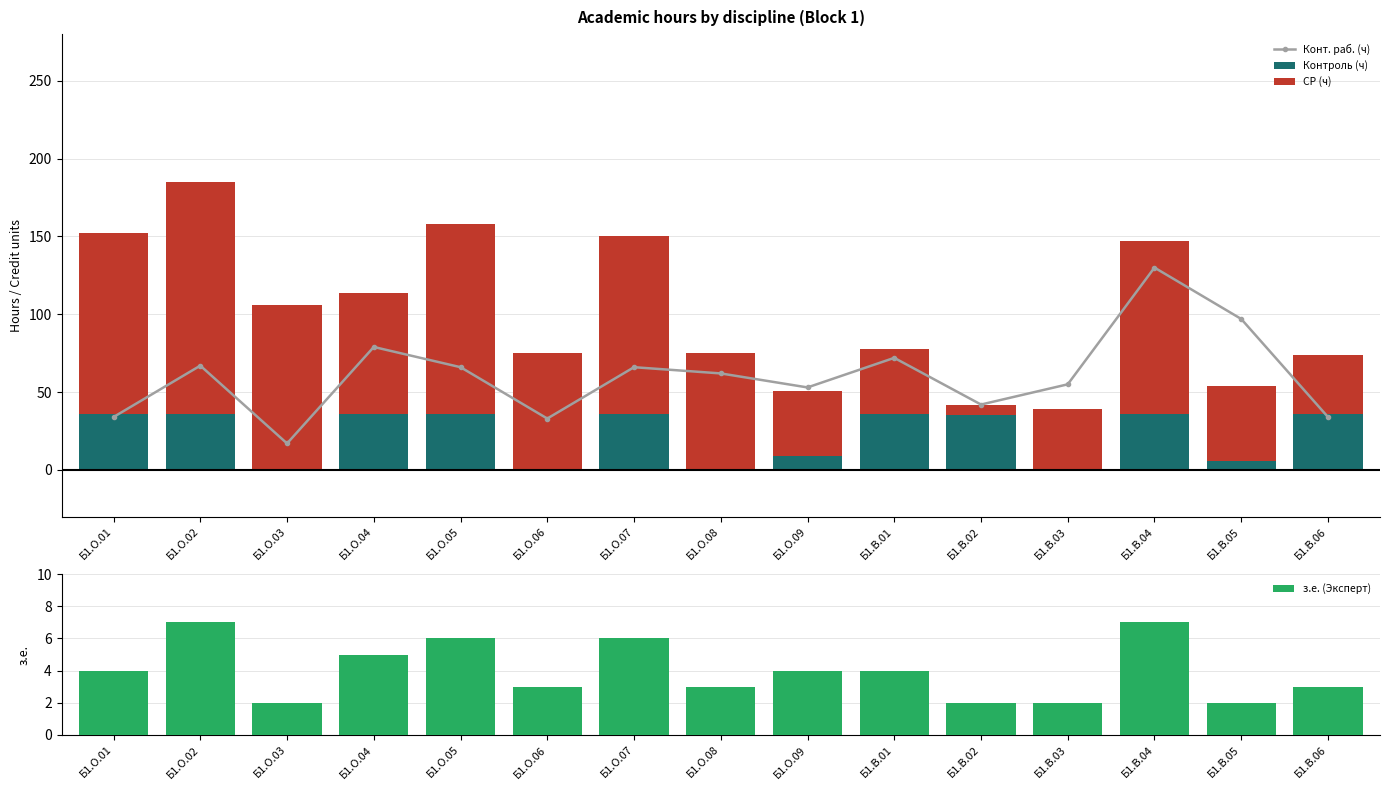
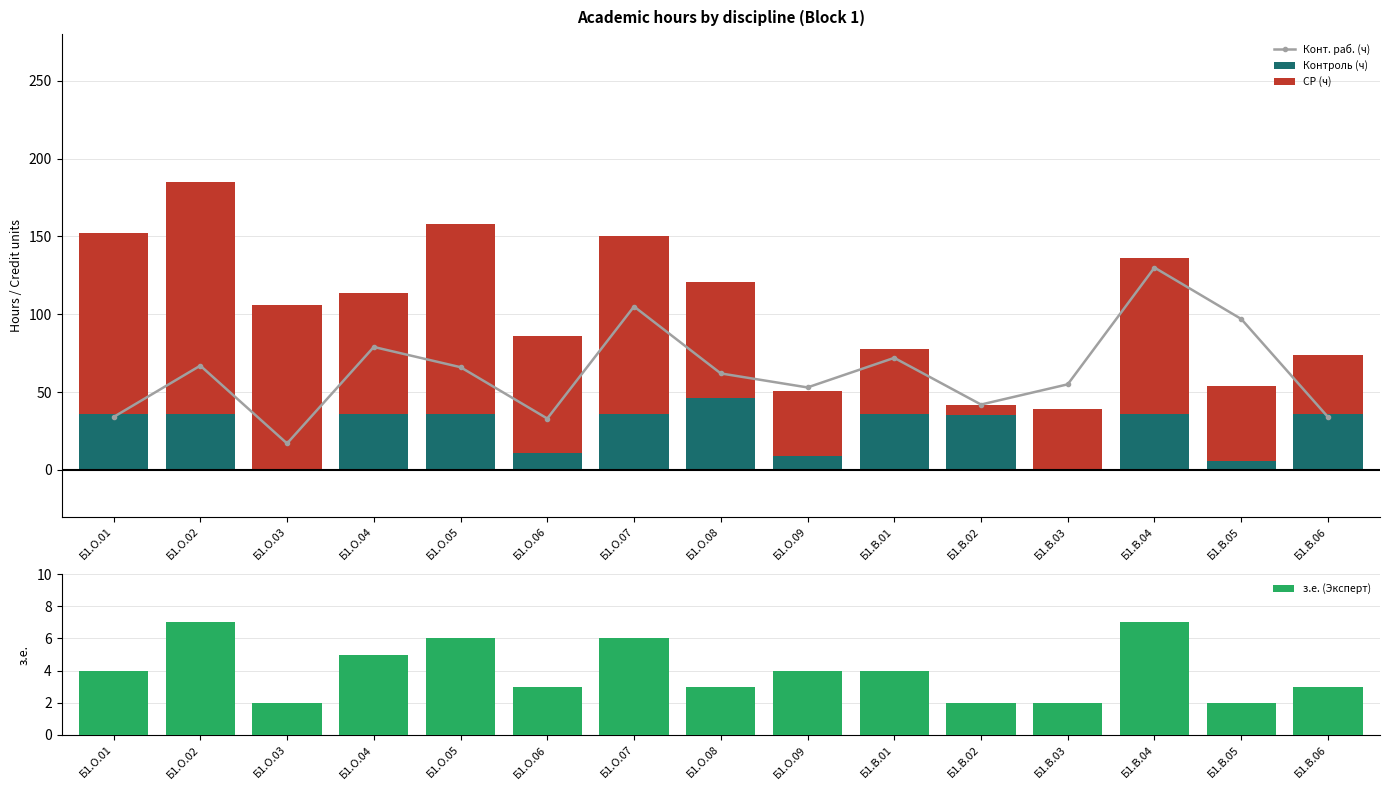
  {
    "Academic hours by discipline (Block 1)": {
      "Конт. раб. (ч)": {
        "Б1.О.01": 34,
        "Б1.О.02": 67,
        "Б1.О.03": 17,
        "Б1.О.04": 79,
        "Б1.О.05": 66,
        "Б1.О.06": 33,
-       "Б1.О.07": 66,
+       "Б1.О.07": 105,
        "Б1.О.08": 62,
        "Б1.О.09": 53,
        "Б1.В.01": 72,
        "Б1.В.02": 42,
        "Б1.В.03": 55,
        "Б1.В.04": 130,
        "Б1.В.05": 97,
        "Б1.В.06": 34
      },
      "Контроль (ч)": {
        "Б1.О.01": 36,
        "Б1.О.02": 36,
        "Б1.О.03": 0,
        "Б1.О.04": 36,
        "Б1.О.05": 36,
-       "Б1.О.06": 0,
+       "Б1.О.06": 11,
        "Б1.О.07": 36,
-       "Б1.О.08": 0,
+       "Б1.О.08": 46,
        "Б1.О.09": 9,
        "Б1.В.01": 36,
        "Б1.В.02": 35,
        "Б1.В.03": 0,
        "Б1.В.04": 36,
        "Б1.В.05": 6,
        "Б1.В.06": 36
      },
      "СР (ч)": {
        "Б1.О.01": 116,
        "Б1.О.02": 149,
        "Б1.О.03": 106,
        "Б1.О.04": 78,
        "Б1.О.05": 122,
        "Б1.О.06": 75,
        "Б1.О.07": 114,
        "Б1.О.08": 75,
        "Б1.О.09": 42,
        "Б1.В.01": 42,
        "Б1.В.02": 7,
        "Б1.В.03": 39,
-       "Б1.В.04": 111,
+       "Б1.В.04": 100,
        "Б1.В.05": 48,
        "Б1.В.06": 38
      }
    }
  }
